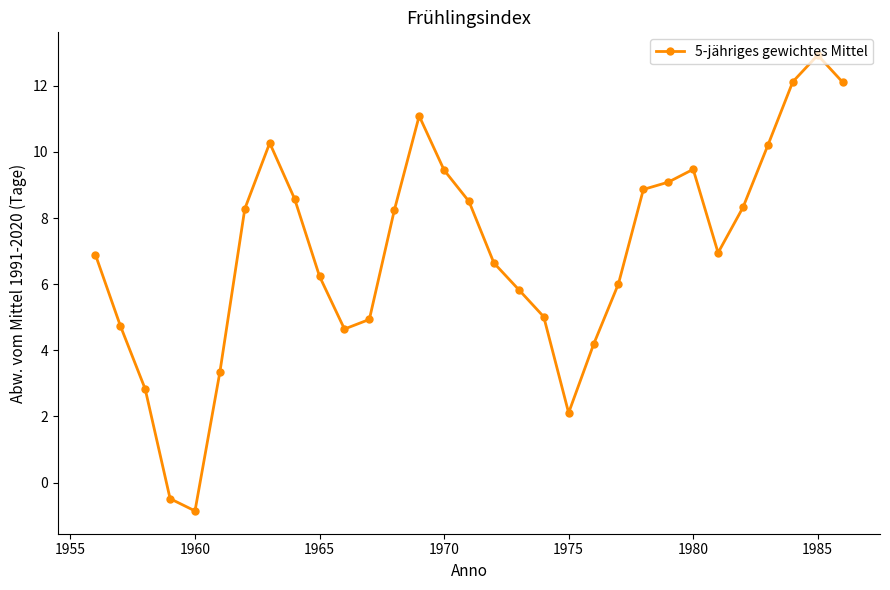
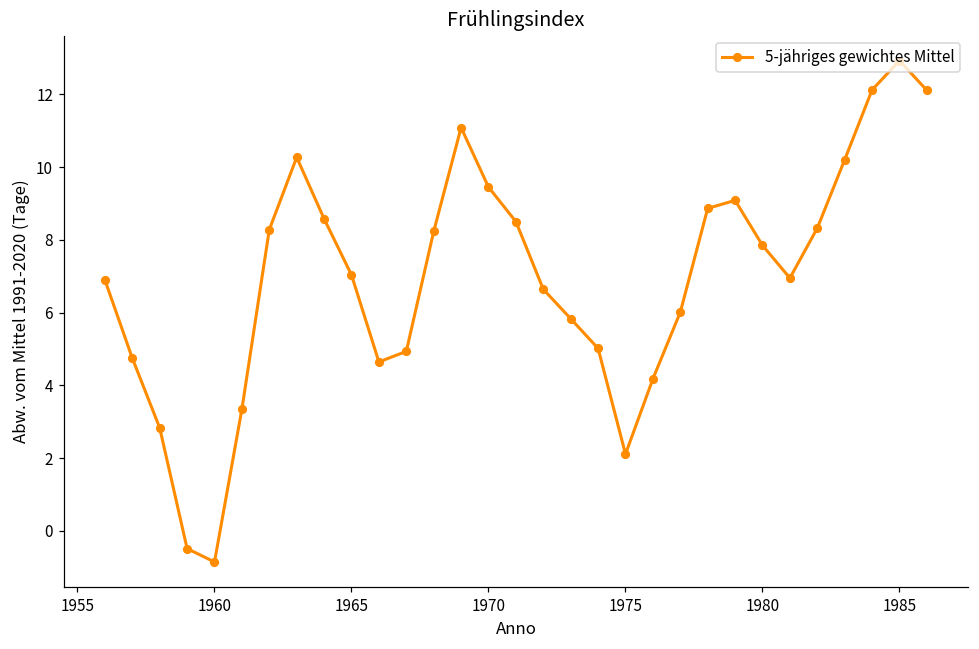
  {
    "1960": -0.9,
-   "1965": 6.2,
+   "1965": 7.0,
    "1970": 9.5,
    "1975": 2.1,
-   "1980": 9.5
+   "1980": 7.8
  }
